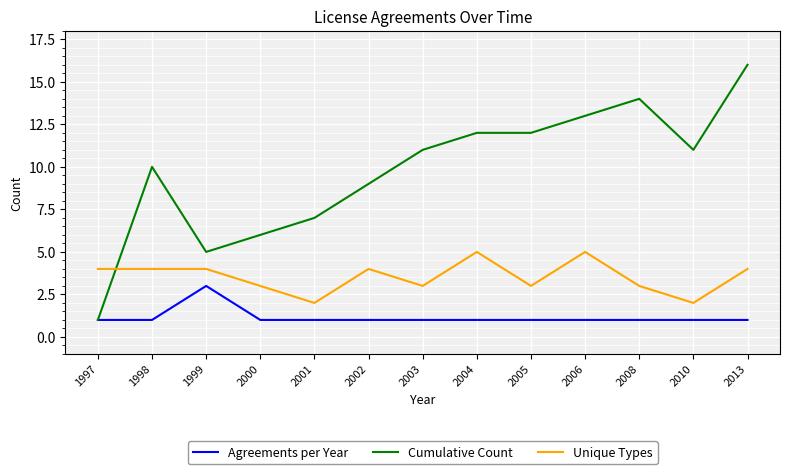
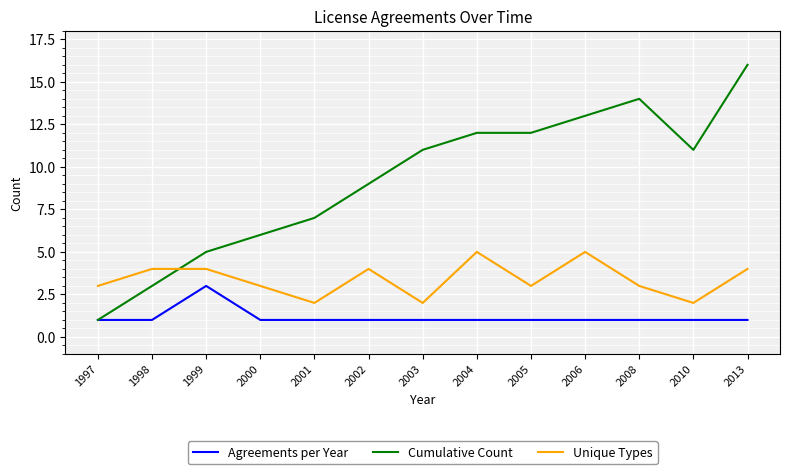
  {
    "Agreements per Year": {
      "1998": 1,
      "1999": 3,
      "2000": 1,
      "2001": 1,
      "2002": 1,
      "2003": 1,
      "2004": 1,
      "2005": 1,
      "2006": 1,
      "2008": 1,
      "2010": 1,
      "2013": 1
    },
    "Cumulative Count": {
-     "1998": 10,
+     "1998": 3,
      "1999": 5,
      "2000": 6,
      "2001": 7,
      "2002": 9,
      "2003": 11,
      "2004": 12,
      "2005": 12,
      "2006": 13,
      "2008": 14,
      "2010": 11,
      "2013": 16
    },
    "Unique Types": {
-     "1997": 4,
+     "1997": 3,
      "1998": 4,
      "1999": 4,
      "2000": 3,
      "2001": 2,
      "2002": 4,
-     "2003": 3,
+     "2003": 2,
      "2004": 5,
      "2005": 3,
      "2006": 5,
      "2008": 3,
      "2010": 2,
      "2013": 4
    }
  }
